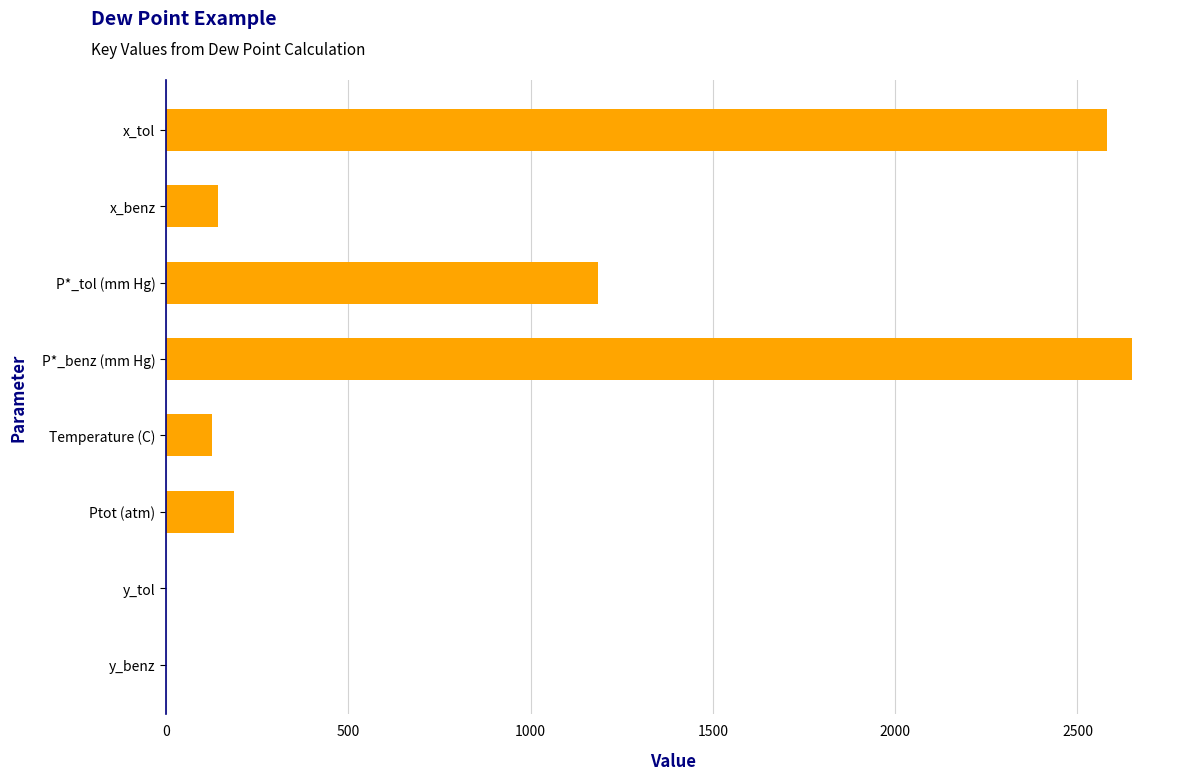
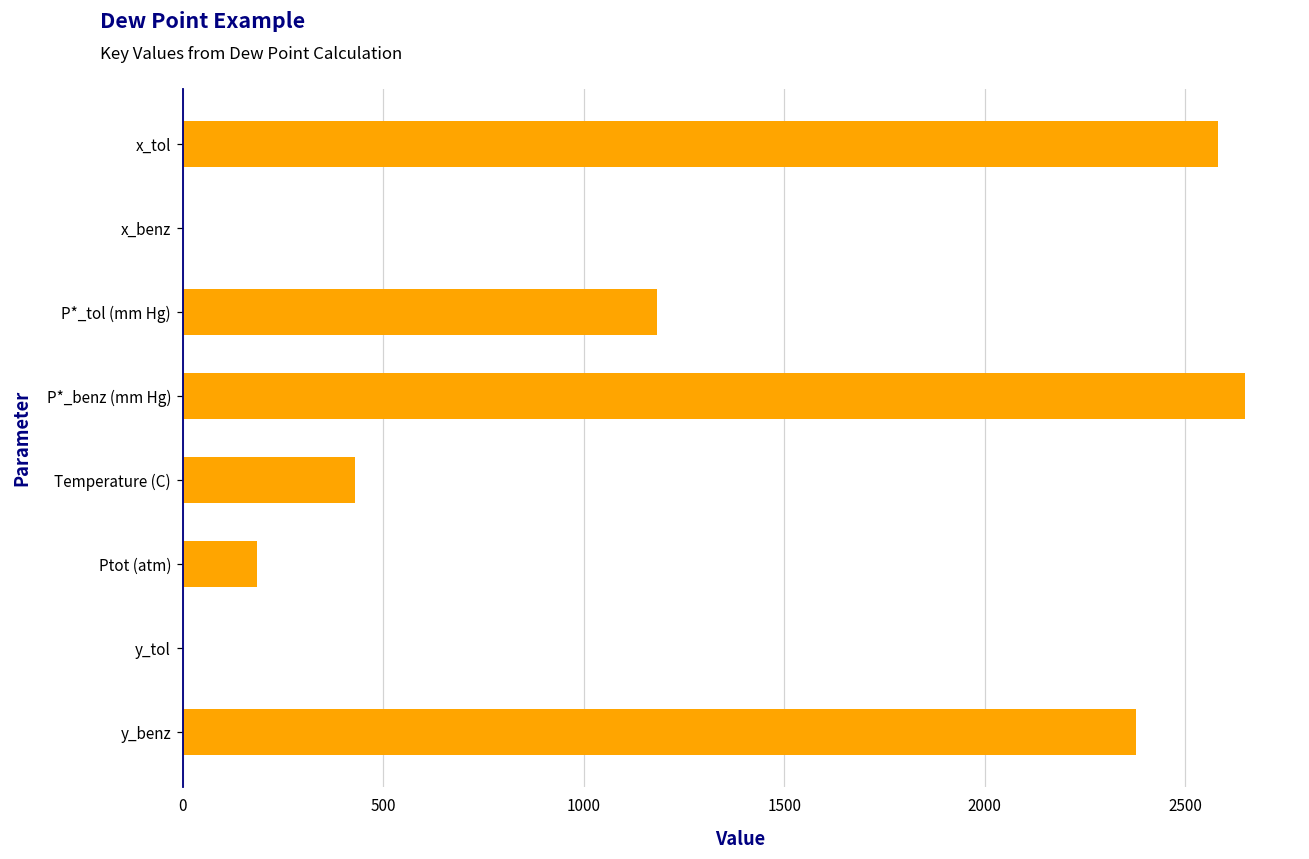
  {
    "x_tol": 2580,
-   "x_benz": 140,
+   "x_benz": 0,
    "P*_tol (mm Hg)": 1180,
    "P*_benz (mm Hg)": 2650,
-   "Temperature (C)": 130,
+   "Temperature (C)": 430,
    "Ptot (atm)": 190,
-   "y_benz": 0
+   "y_benz": 2380
  }
